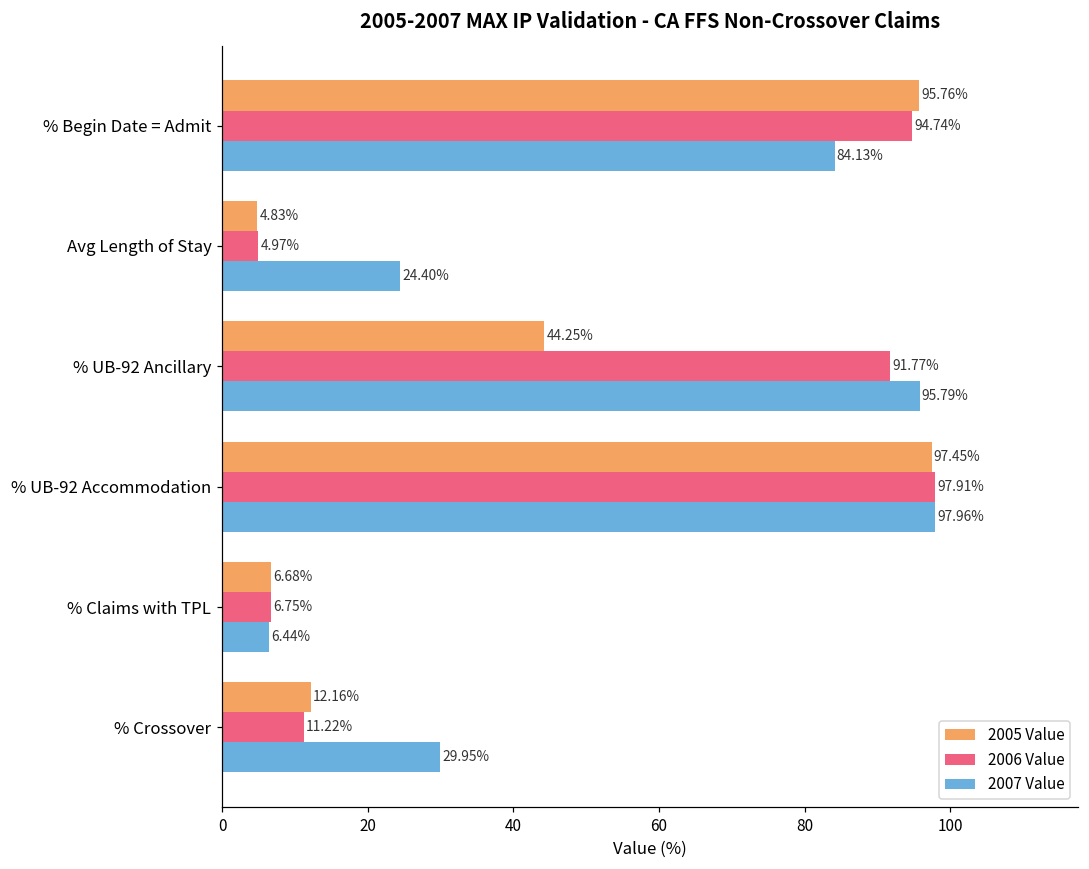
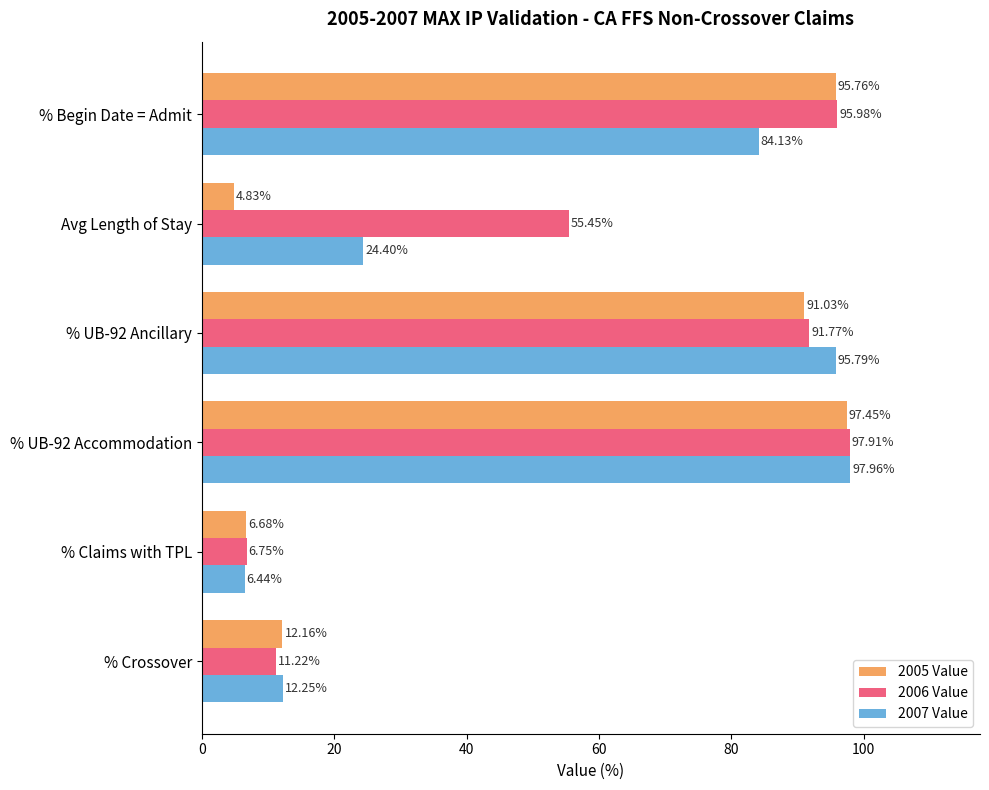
  {
    "2005 Value": {
      "% Begin Date = Admit": "95.76%",
      "Avg Length of Stay": "4.83%",
-     "% UB-92 Ancillary": "44.25%",
+     "% UB-92 Ancillary": "91.03%",
      "% UB-92 Accommodation": "97.45%",
      "% Claims with TPL": "6.68%",
      "% Crossover": "12.16%"
    },
    "2006 Value": {
-     "% Begin Date = Admit": "94.74%",
-     "Avg Length of Stay": "4.97%",
+     "% Begin Date = Admit": "95.98%",
+     "Avg Length of Stay": "55.45%",
      "% UB-92 Ancillary": "91.77%",
      "% UB-92 Accommodation": "97.91%",
      "% Claims with TPL": "6.75%",
      "% Crossover": "11.22%"
    },
    "2007 Value": {
      "% Begin Date = Admit": "84.13%",
      "Avg Length of Stay": "24.40%",
      "% UB-92 Ancillary": "95.79%",
      "% UB-92 Accommodation": "97.96%",
      "% Claims with TPL": "6.44%",
-     "% Crossover": "29.95%"
+     "% Crossover": "12.25%"
    }
  }
